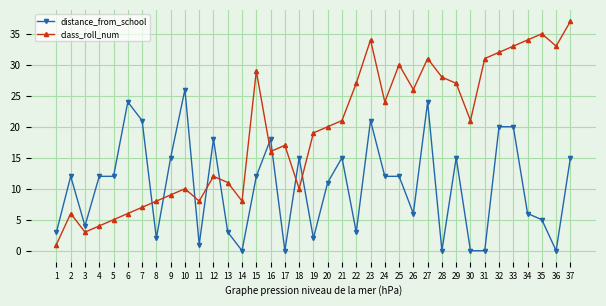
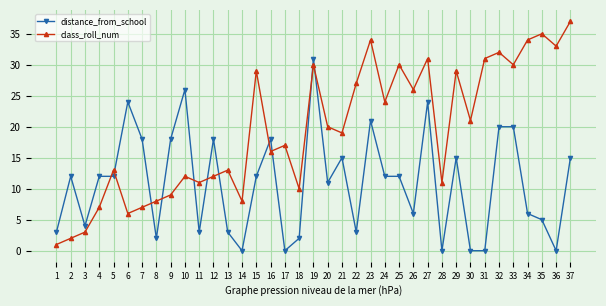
  {
    "distance_from_school": {
      "1": 3,
      "2": 12,
      "3": 4,
      "4": 12,
      "5": 12,
      "6": 24,
-     "7": 21,
+     "7": 18,
      "8": 2,
-     "9": 15,
+     "9": 18,
      "10": 26,
-     "11": 1,
+     "11": 3,
      "12": 18,
      "13": 3,
      "14": 0,
      "15": 12,
      "16": 18,
      "17": 0,
-     "18": 15,
-     "19": 2,
+     "18": 2,
+     "19": 31,
      "20": 11,
      "21": 15,
      "22": 3,
      "23": 21,
      "24": 12,
      "25": 12,
      "26": 6,
      "27": 24,
      "28": 0,
      "29": 15,
      "30": 0,
      "31": 0,
      "32": 20,
      "33": 20,
      "34": 6,
      "35": 5,
      "36": 0,
      "37": 15
    },
    "class_roll_num": {
      "1": 1,
-     "2": 6,
+     "2": 2,
      "3": 3,
-     "4": 4,
-     "5": 5,
+     "4": 7,
+     "5": 13,
      "6": 6,
      "7": 7,
      "8": 8,
      "9": 9,
-     "10": 10,
-     "11": 8,
+     "10": 12,
+     "11": 11,
      "12": 12,
-     "13": 11,
+     "13": 13,
      "14": 8,
      "15": 29,
      "16": 16,
      "17": 17,
      "18": 10,
-     "19": 19,
+     "19": 30,
      "20": 20,
-     "21": 21,
+     "21": 19,
      "22": 27,
      "23": 34,
      "24": 24,
      "25": 30,
      "26": 26,
      "27": 31,
-     "28": 28,
-     "29": 27,
+     "28": 11,
+     "29": 29,
      "30": 21,
      "31": 31,
      "32": 32,
-     "33": 33,
+     "33": 30,
      "34": 34,
      "35": 35,
      "36": 33,
      "37": 37
    }
  }
